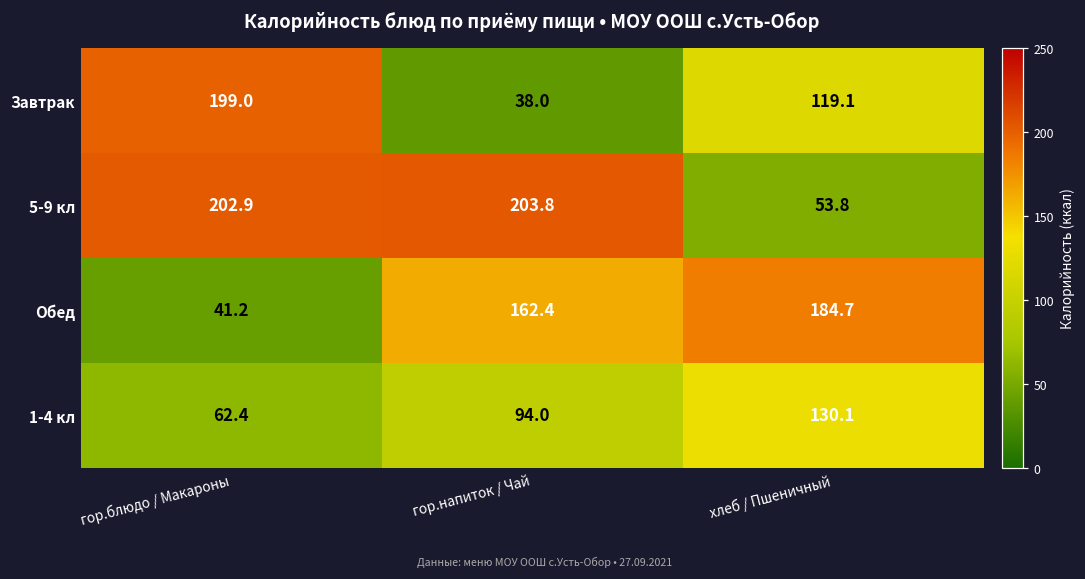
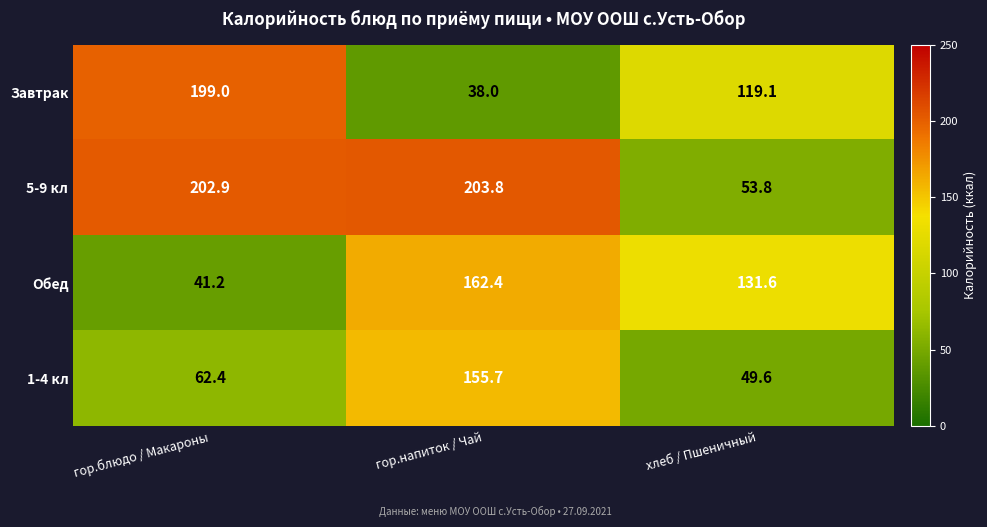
  {
    "Завтрак": {
      "гор.блюдо / Макароны": 199.0,
      "гор.напиток / Чай": 38.0,
      "хлеб / Пшеничный": 119.1
    },
    "5-9 кл": {
      "гор.блюдо / Макароны": 202.9,
      "гор.напиток / Чай": 203.8,
      "хлеб / Пшеничный": 53.8
    },
    "Обед": {
      "гор.блюдо / Макароны": 41.2,
      "гор.напиток / Чай": 162.4,
-     "хлеб / Пшеничный": 184.7
+     "хлеб / Пшеничный": 131.6
    },
    "1-4 кл": {
      "гор.блюдо / Макароны": 62.4,
-     "гор.напиток / Чай": 94.0,
-     "хлеб / Пшеничный": 130.1
+     "гор.напиток / Чай": 155.7,
+     "хлеб / Пшеничный": 49.6
    }
  }
